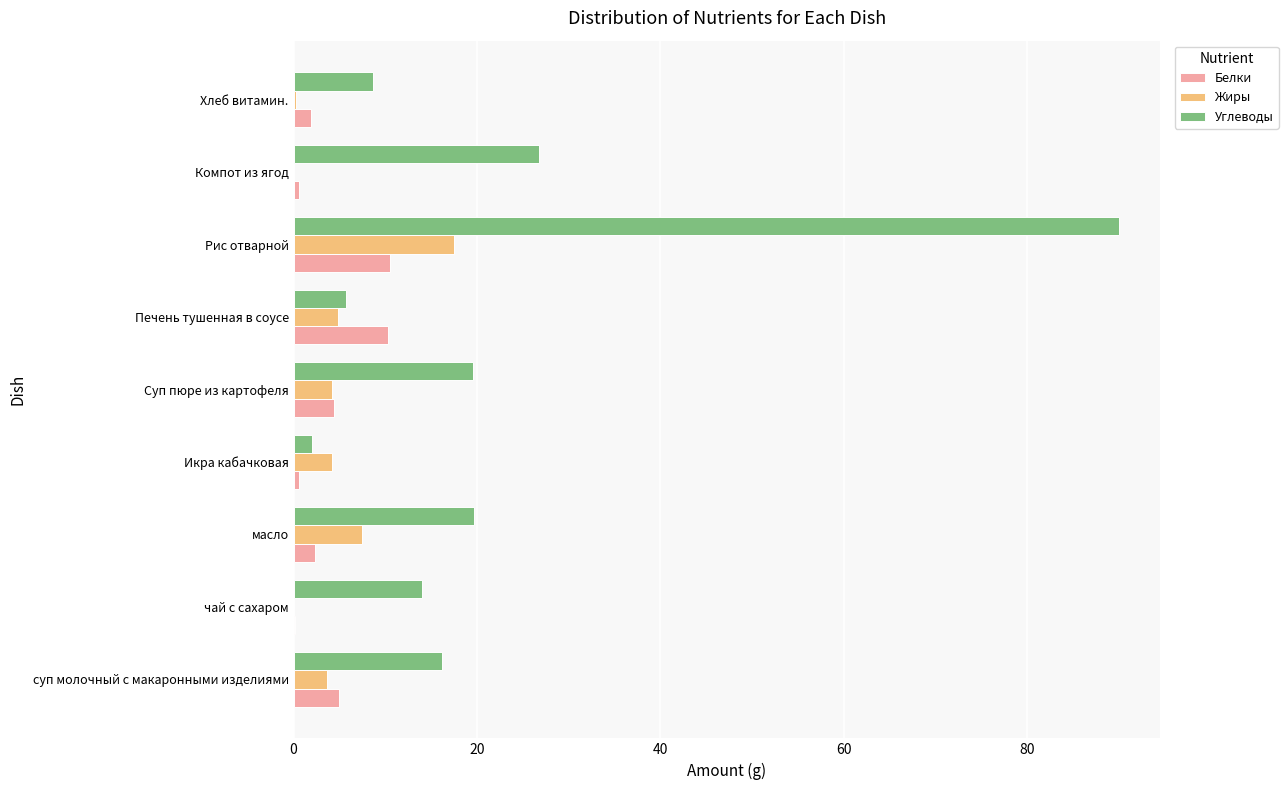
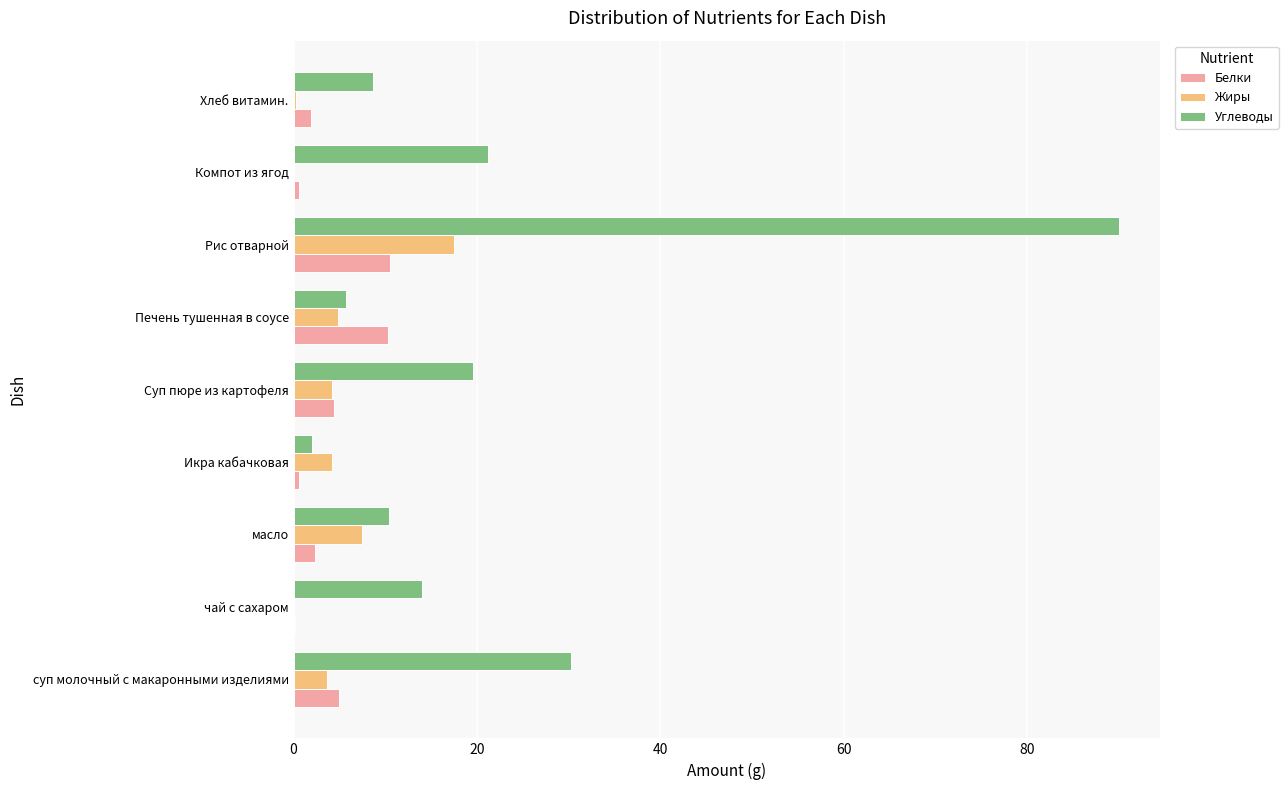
  {
    "Углеводы": {
      "Хлеб витамин.": 9,
-     "Компот из ягод": 27,
+     "Компот из ягод": 21,
      "Рис отварной": 90,
      "Печень тушенная в соусе": 6,
      "Суп пюре из картофеля": 20,
      "Икра кабачковая": 2,
-     "масло": 20,
+     "масло": 10,
      "чай с сахаром": 14,
-     "суп молочный с макаронными изделиями": 16
+     "суп молочный с макаронными изделиями": 30
    }
  }
